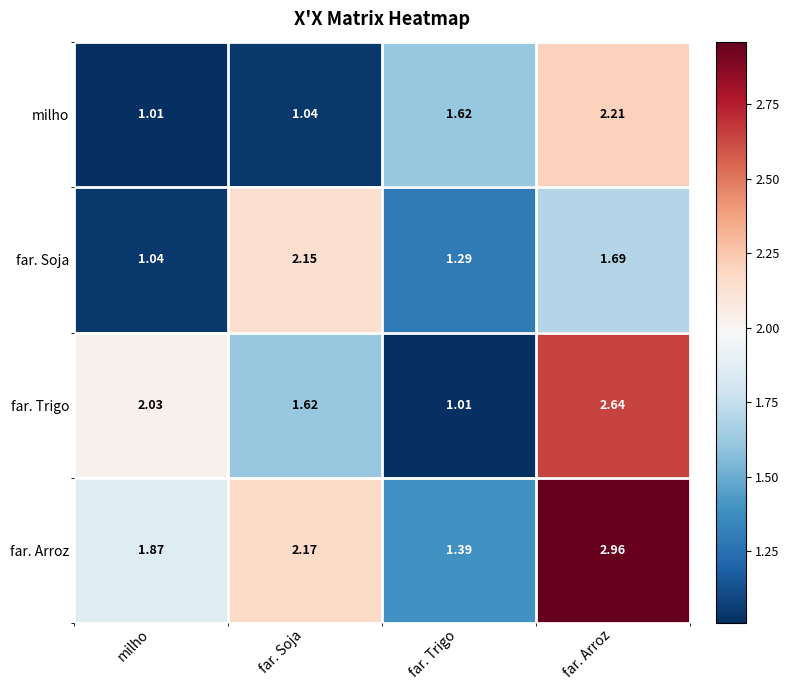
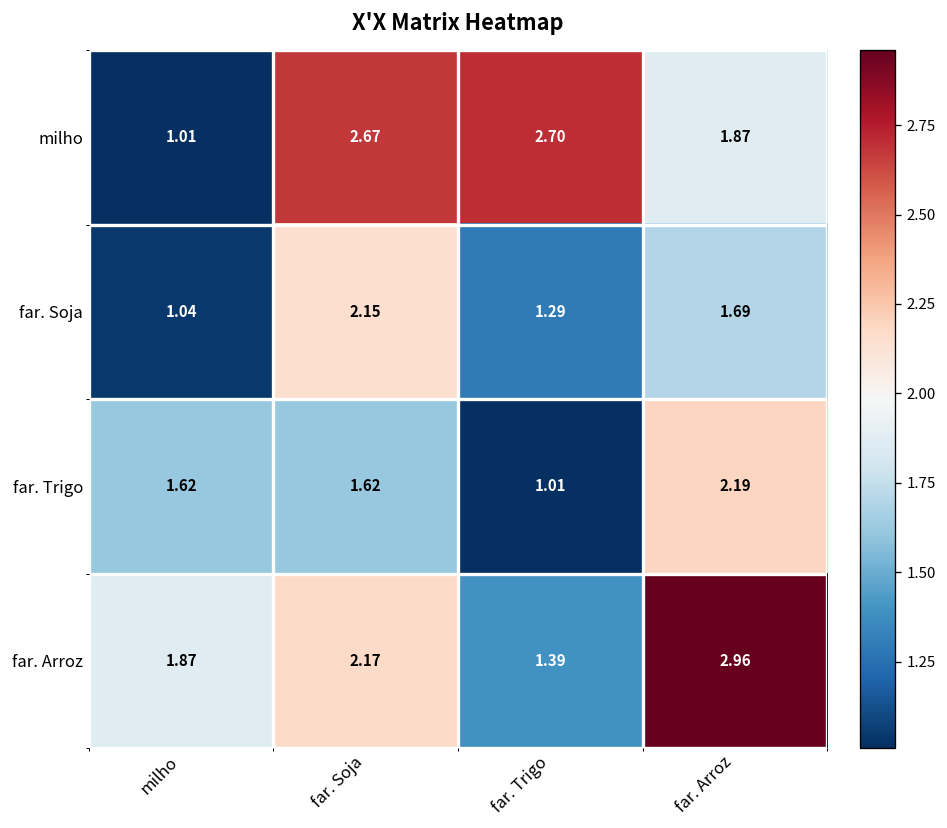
  {
    "milho": {
      "milho": 1.01,
-     "far. Soja": 1.04,
-     "far. Trigo": 1.62,
-     "far. Arroz": 2.21
+     "far. Soja": 2.67,
+     "far. Trigo": 2.70,
+     "far. Arroz": 1.87
    },
    "far. Soja": {
      "milho": 1.04,
      "far. Soja": 2.15,
      "far. Trigo": 1.29,
      "far. Arroz": 1.69
    },
    "far. Trigo": {
-     "milho": 2.03,
+     "milho": 1.62,
      "far. Soja": 1.62,
      "far. Trigo": 1.01,
-     "far. Arroz": 2.64
+     "far. Arroz": 2.19
    },
    "far. Arroz": {
      "milho": 1.87,
      "far. Soja": 2.17,
      "far. Trigo": 1.39,
      "far. Arroz": 2.96
    }
  }
